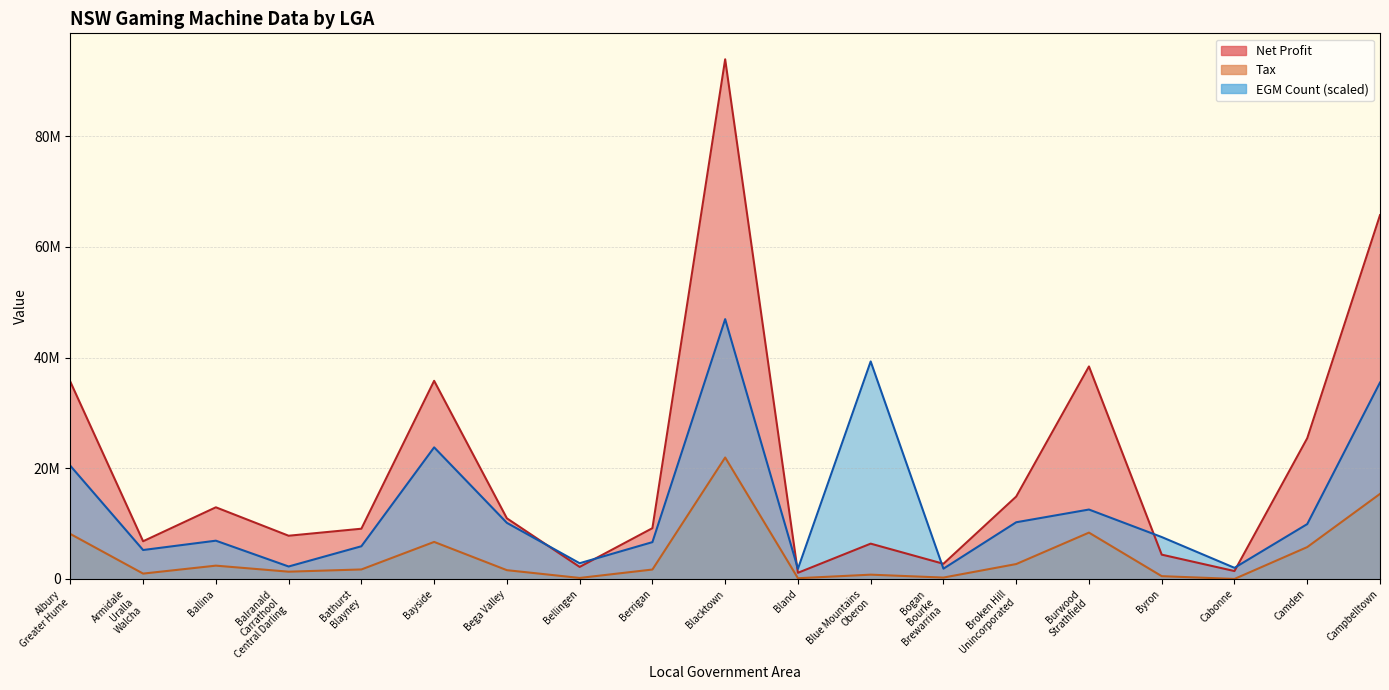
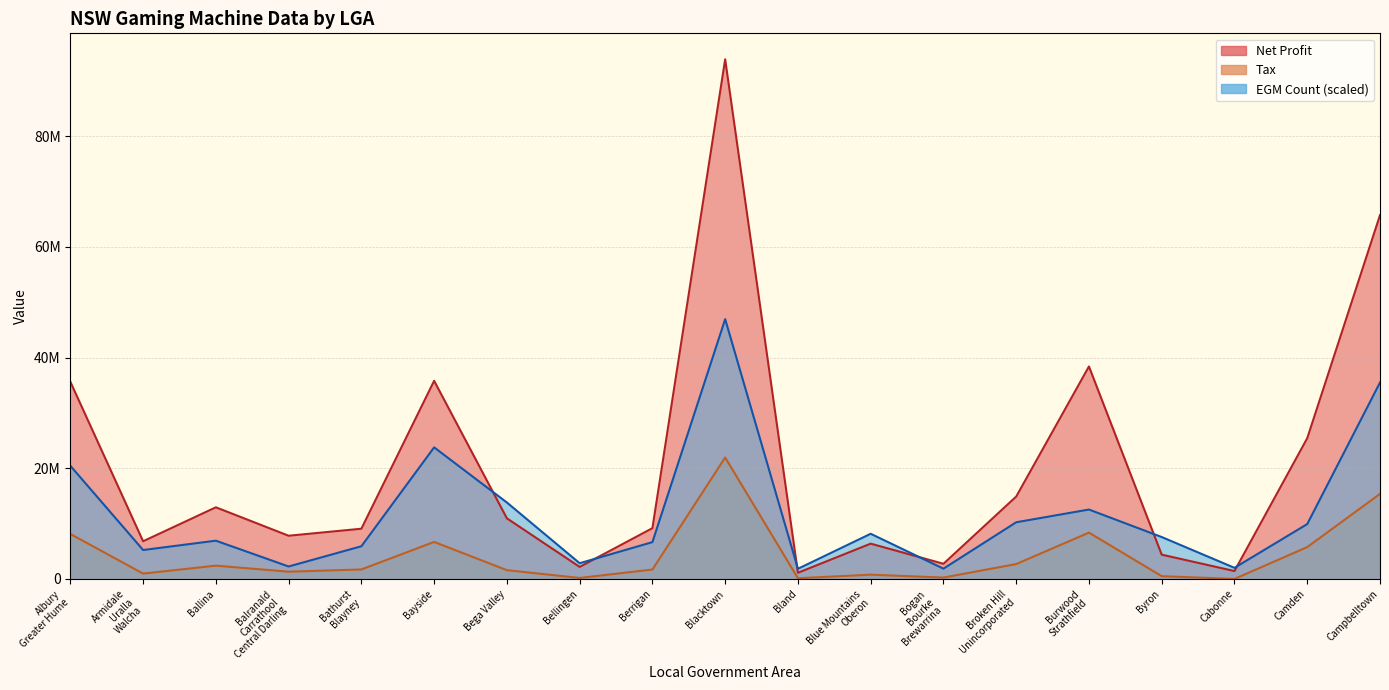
  {
    "EGM Count (scaled)": {
      "Albury Greater Hume": 20000000,
      "Armidale Uralla Walcha": 5000000,
      "Ballina": 7000000,
      "Balranald Carrathool Central Darling": 2000000,
      "Bathurst Blayney": 6000000,
      "Bayside": 24000000,
-     "Bega Valley": 10000000,
+     "Bega Valley": 14000000,
      "Bellingen": 3000000,
      "Berrigan": 7000000,
      "Blacktown": 47000000,
      "Bland": 2000000,
-     "Blue Mountains Oberon": 39000000,
+     "Blue Mountains Oberon": 8000000,
      "Bogan Bourke Brewarrina": 2000000,
      "Broken Hill Unincorporated": 10000000,
      "Burwood Strathfield": 13000000,
      "Byron": 8000000,
      "Cabonne": 2000000,
      "Camden": 10000000,
      "Campbelltown": 36000000
    }
  }
